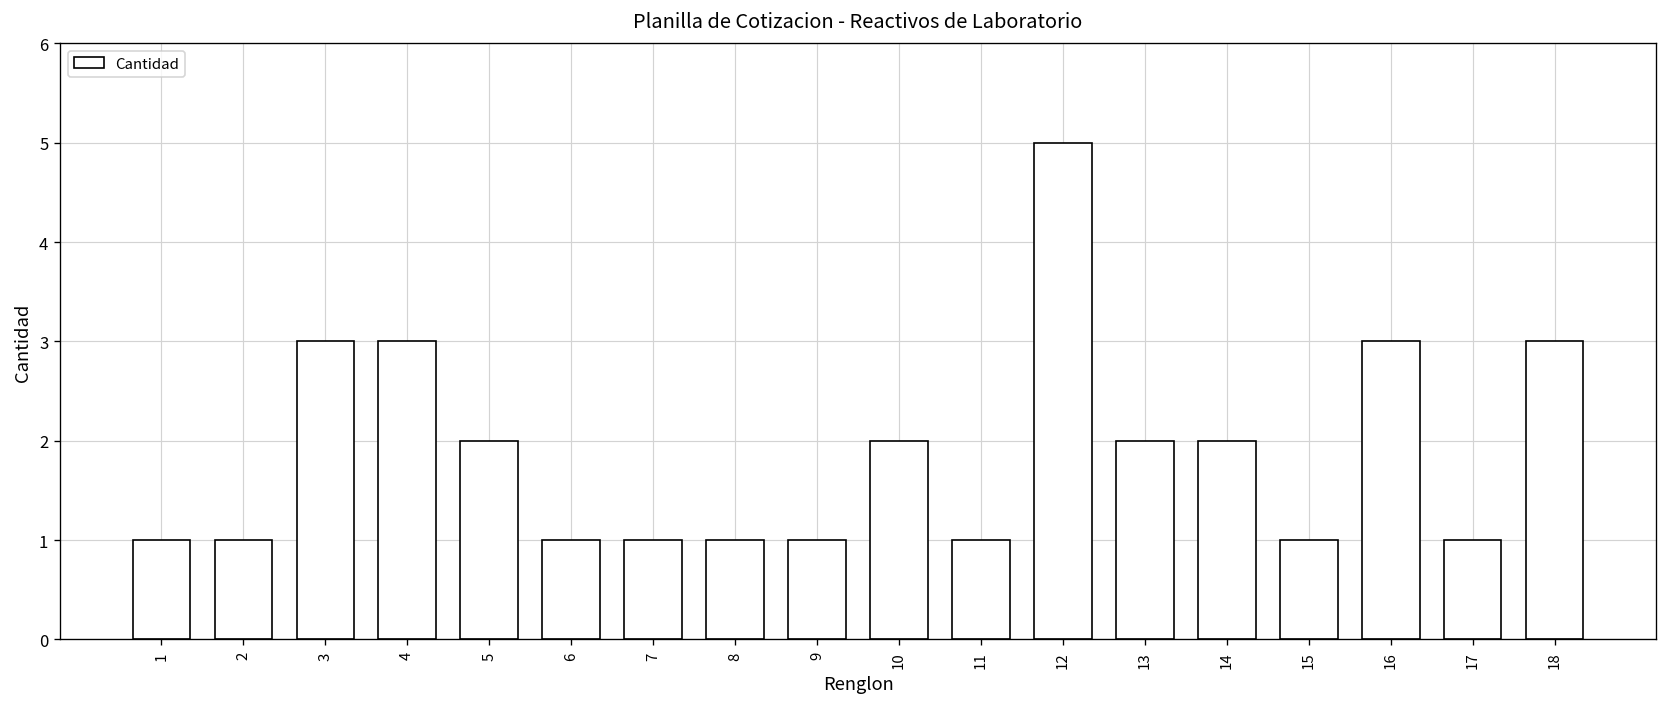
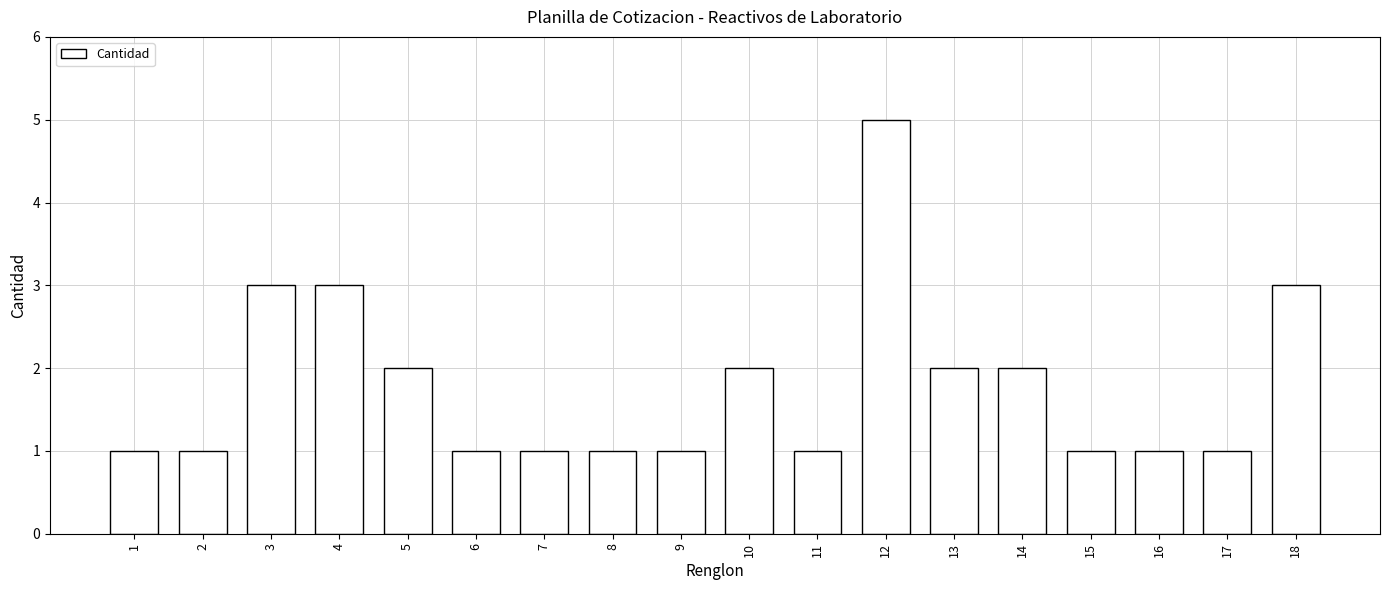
  {
    "1": 1,
    "2": 1,
    "3": 3,
    "4": 3,
    "5": 2,
    "6": 1,
    "7": 1,
    "8": 1,
    "9": 1,
    "10": 2,
    "11": 1,
    "12": 5,
    "13": 2,
    "14": 2,
    "15": 1,
-   "16": 3,
+   "16": 1,
    "17": 1,
    "18": 3
  }
